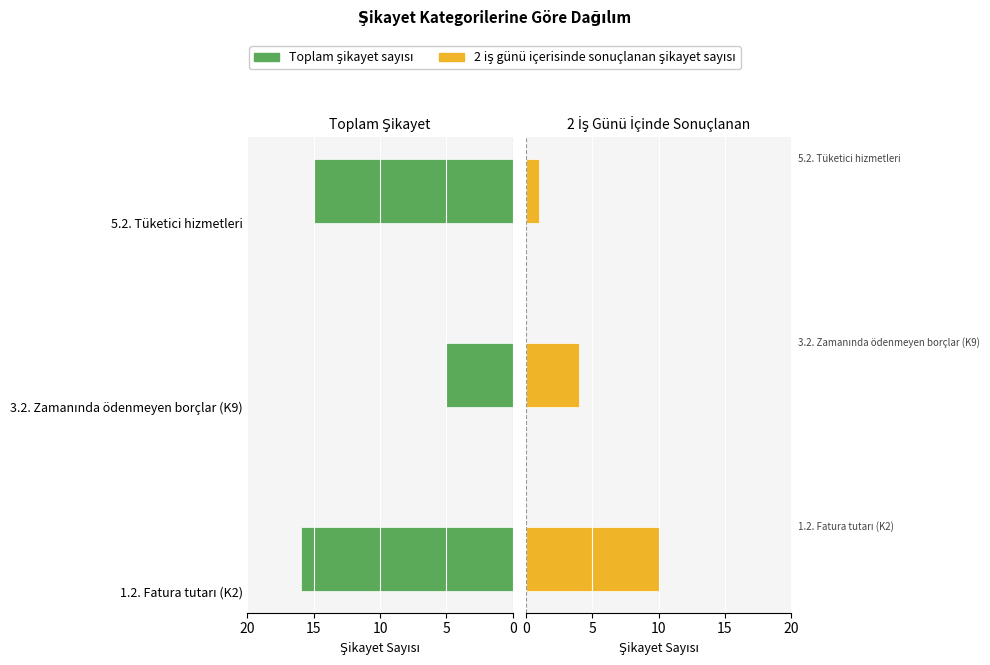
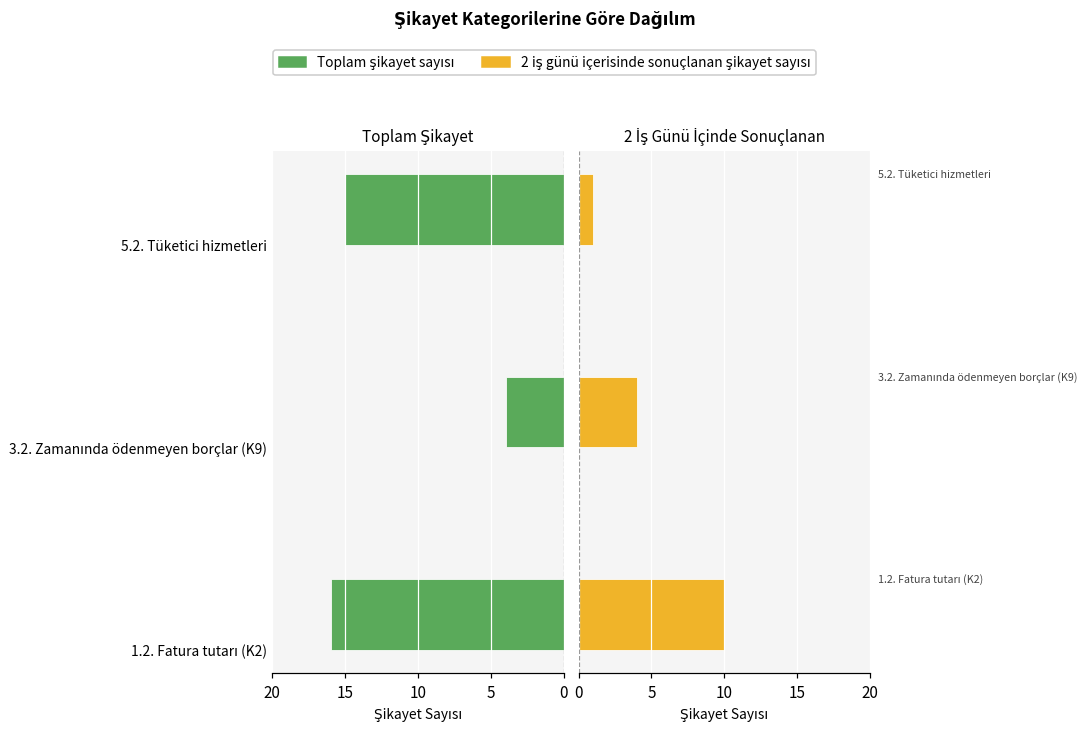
  {
    "Toplam Şikayet": {
      "5.2. Tüketici hizmetleri": 15,
-     "3.2. Zamanında ödenmeyen borçlar (K9)": 5,
+     "3.2. Zamanında ödenmeyen borçlar (K9)": 4,
      "1.2. Fatura tutarı (K2)": 16
    }
  }
